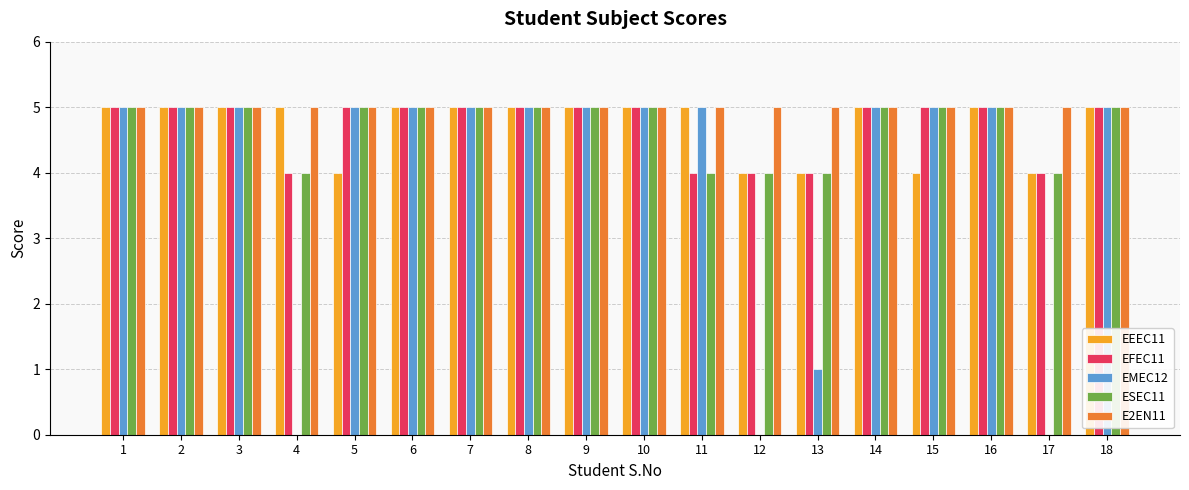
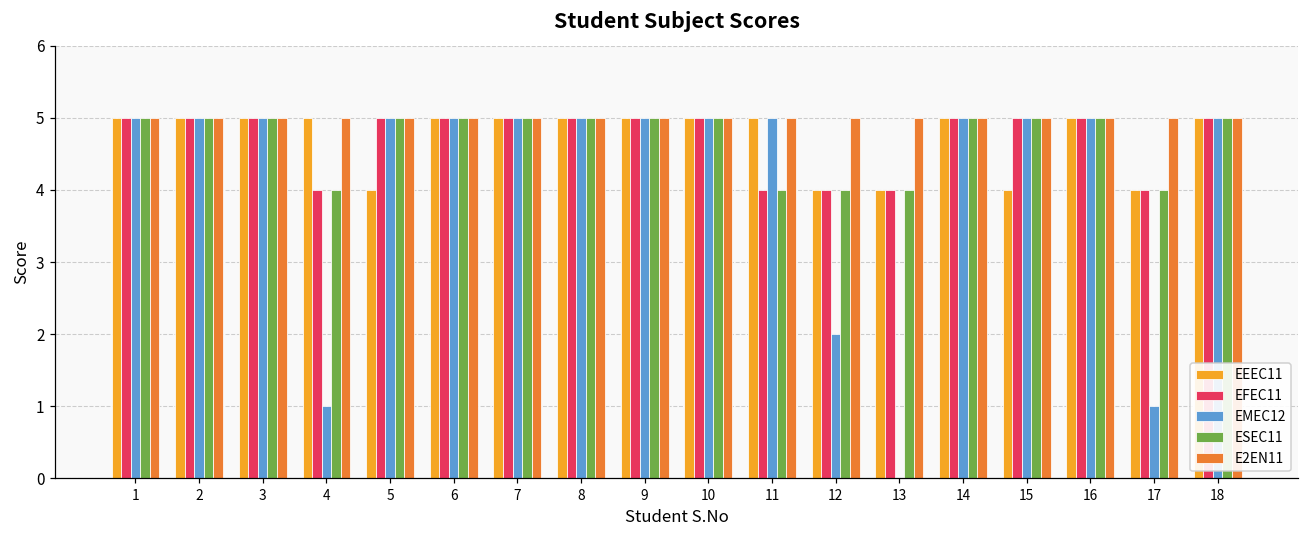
  {
    "EFEC11": {
      "1": 5,
      "2": 5,
      "3": 5,
      "4": 4,
      "5": 5,
      "6": 5,
      "7": 5,
      "8": 5,
      "9": 5,
      "10": 5,
      "11": 4,
      "12": 4,
      "13": 4,
      "14": 5,
      "15": 5,
      "16": 5,
      "17": 4,
      "18": 5
    },
    "EMEC12": {
      "1": 5,
      "2": 5,
      "3": 5,
-     "4": 0,
+     "4": 1,
      "5": 5,
      "6": 5,
      "7": 5,
      "8": 5,
      "9": 5,
      "10": 5,
      "11": 5,
-     "12": 0,
-     "13": 1,
+     "12": 2,
+     "13": 0,
      "14": 5,
      "15": 5,
      "16": 5,
-     "17": 0,
+     "17": 1,
      "18": 5
    },
    "ESEC11": {
      "1": 5,
      "2": 5,
      "3": 5,
      "4": 4,
      "5": 5,
      "6": 5,
      "7": 5,
      "8": 5,
      "9": 5,
      "10": 5,
      "11": 4,
      "12": 4,
      "13": 4,
      "14": 5,
      "15": 5,
      "16": 5,
      "17": 4,
      "18": 5
    }
  }
